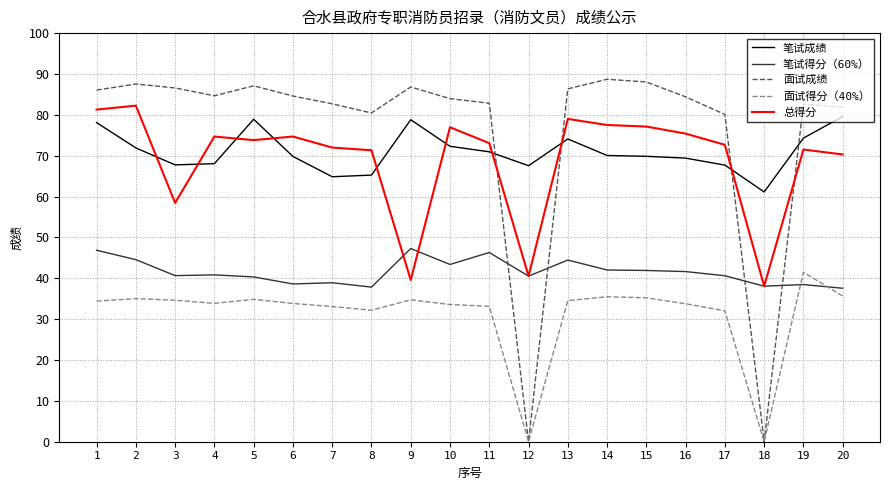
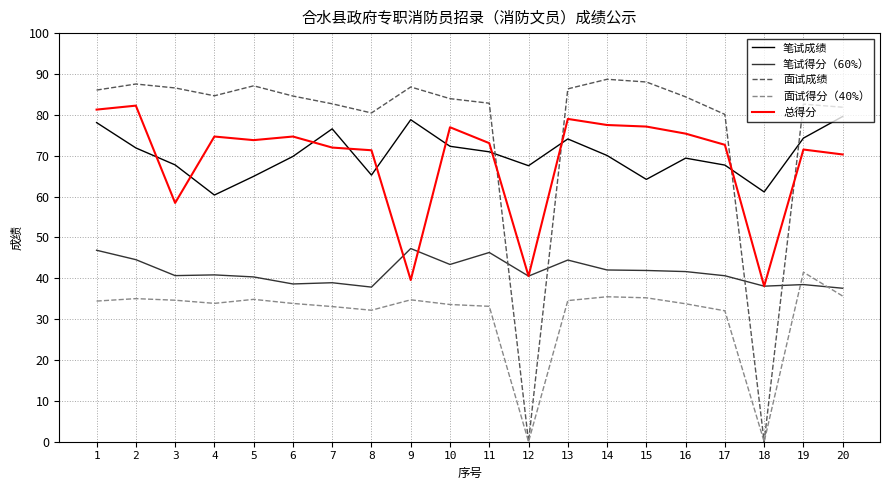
  {
    "笔试成绩": {
      "1": 78,
      "2": 72,
      "3": 68,
-     "4": 68,
-     "5": 79,
+     "4": 60,
+     "5": 65,
      "6": 70,
-     "7": 65,
+     "7": 77,
      "8": 65,
      "9": 79,
      "10": 72,
      "11": 71,
      "12": 68,
      "13": 74,
      "14": 70,
-     "15": 70,
+     "15": 64,
      "16": 69,
      "17": 68,
      "18": 61,
      "19": 74
    },
    "面试得分（40%）": {
      "1": 34,
      "2": 35,
      "3": 35,
      "4": 34,
      "5": 35,
      "6": 34,
      "7": 33,
      "8": 32,
      "9": 35,
      "10": 34,
      "11": 33,
      "13": 35,
      "14": 35,
      "15": 35,
      "16": 34,
      "17": 32,
      "19": 41,
      "20": 36
    },
    "总得分": {
      "1": 81,
      "2": 82,
      "3": 58,
      "4": 75,
      "5": 74,
      "6": 75,
      "7": 72,
      "8": 71,
      "9": 40,
      "10": 77,
      "11": 73,
      "13": 79,
      "14": 78,
      "15": 77,
      "16": 75,
      "17": 73,
      "19": 72,
      "20": 70
    }
  }
